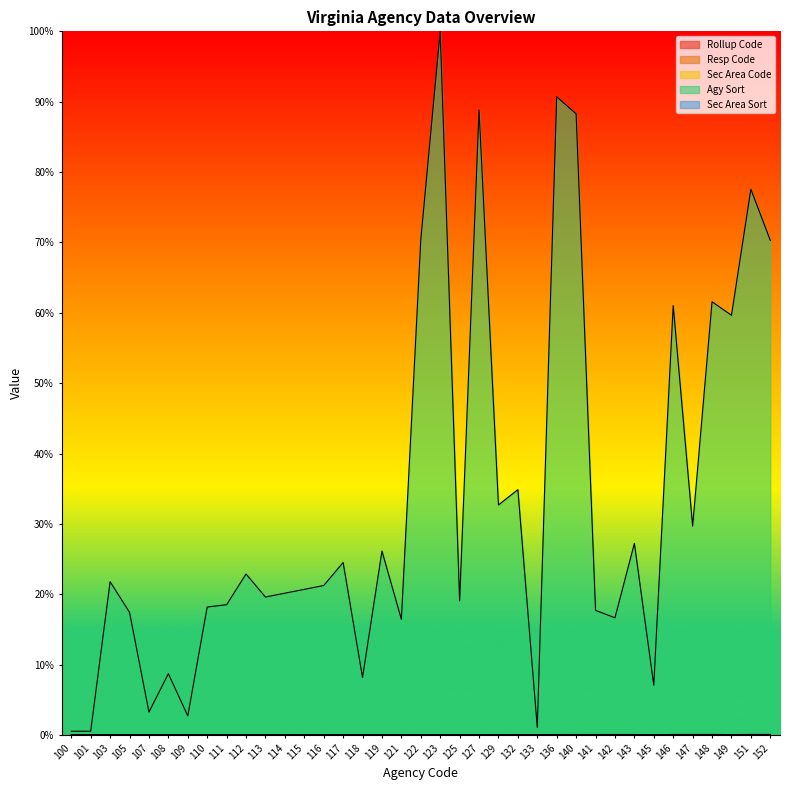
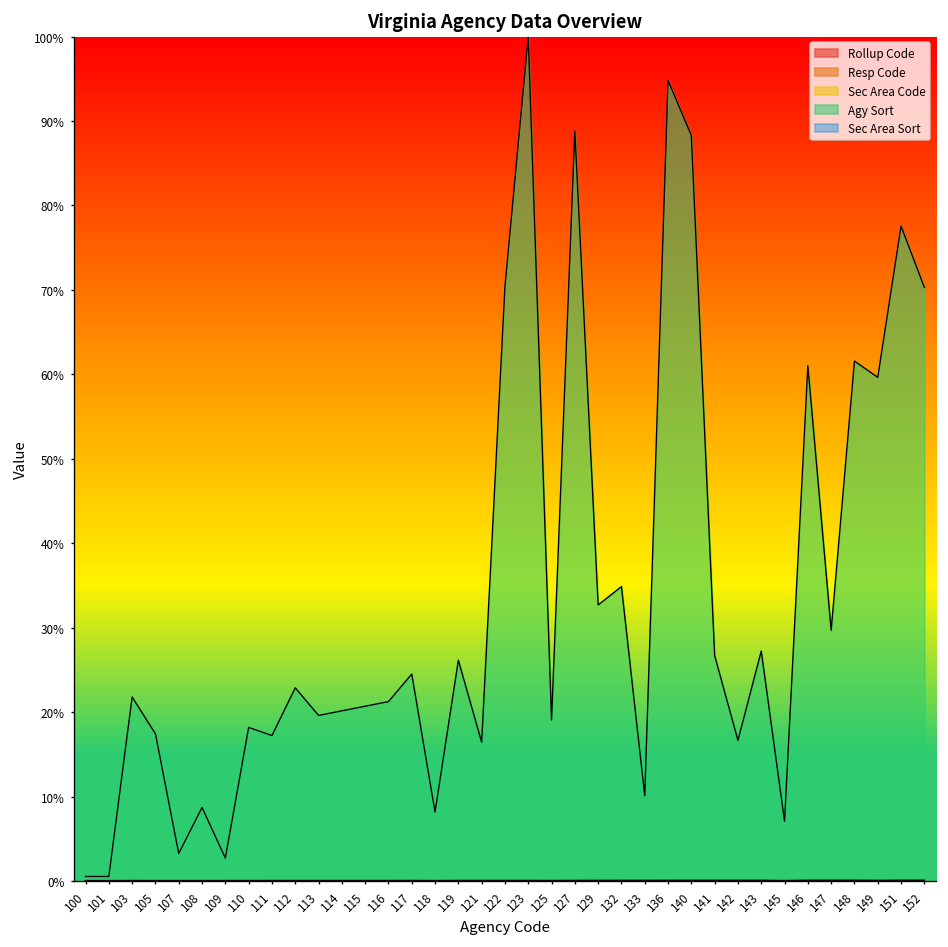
  {
    "Agy Sort": {
      "100": "1%",
      "101": "1%",
      "103": "22%",
      "105": "17%",
      "107": "3%",
      "108": "9%",
      "109": "3%",
      "110": "18%",
-     "111": "19%",
+     "111": "17%",
      "112": "23%",
      "113": "20%",
      "114": "20%",
      "115": "21%",
      "116": "21%",
      "117": "25%",
      "118": "8%",
      "119": "26%",
      "121": "16%",
      "122": "70%",
      "123": "100%",
      "125": "19%",
      "127": "89%",
      "129": "33%",
      "132": "35%",
-     "133": "1%",
-     "136": "91%",
+     "133": "10%",
+     "136": "95%",
      "140": "88%",
-     "141": "18%",
+     "141": "27%",
      "142": "17%",
      "143": "27%",
      "145": "7%",
      "146": "61%",
      "147": "30%",
      "148": "62%",
      "149": "60%",
      "151": "78%",
      "152": "70%"
    }
  }
